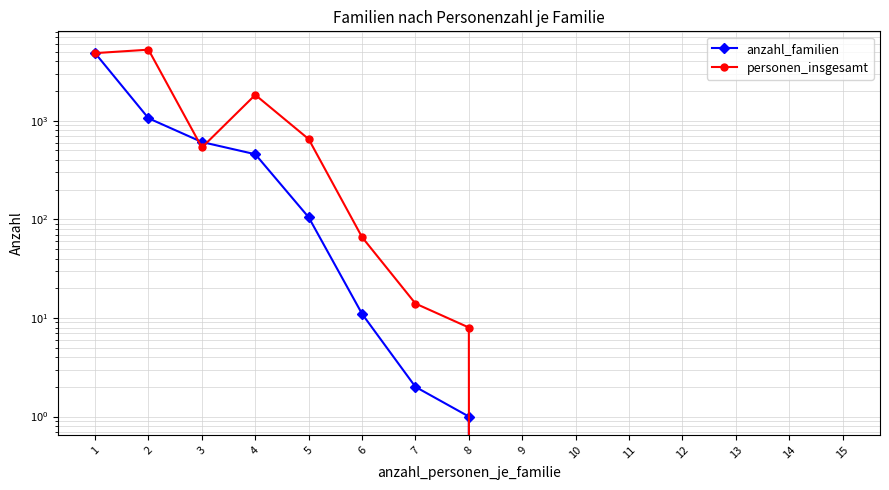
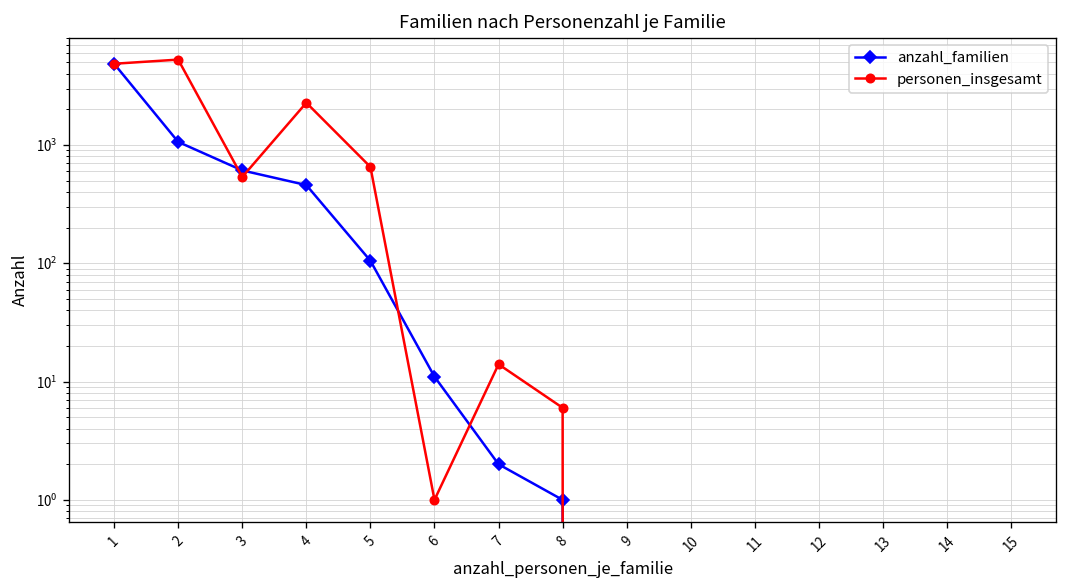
  {
    "anzahl_familien": {
      "2": 1100,
      "3": 600,
      "4": 500,
      "5": 110,
      "6": 11,
      "7": 2,
      "8": 1
    },
    "personen_insgesamt": {
      "2": 5000,
      "3": 500,
-     "4": 1800,
+     "4": 2300,
      "5": 700,
-     "6": 70,
+     "6": 1,
      "7": 14,
-     "8": 8
+     "8": 6
    }
  }
